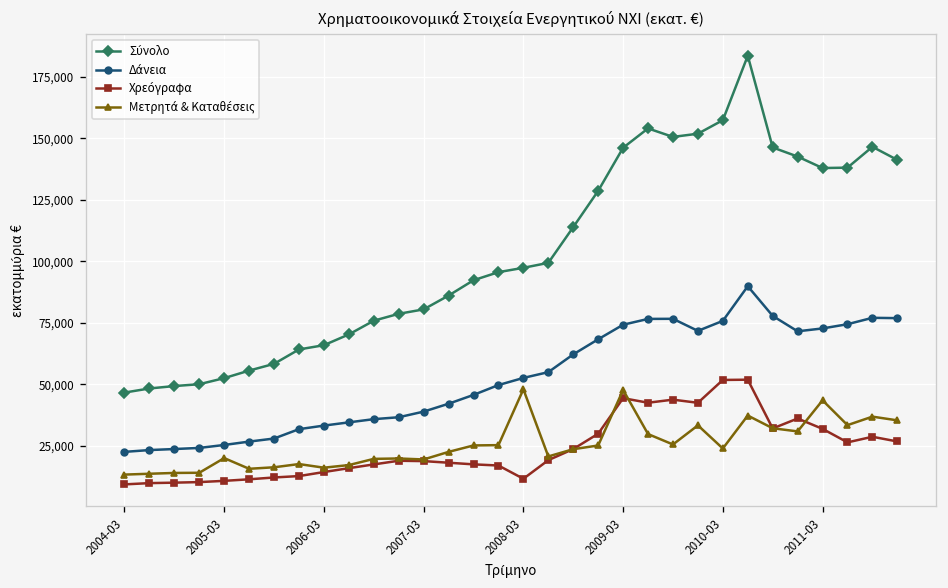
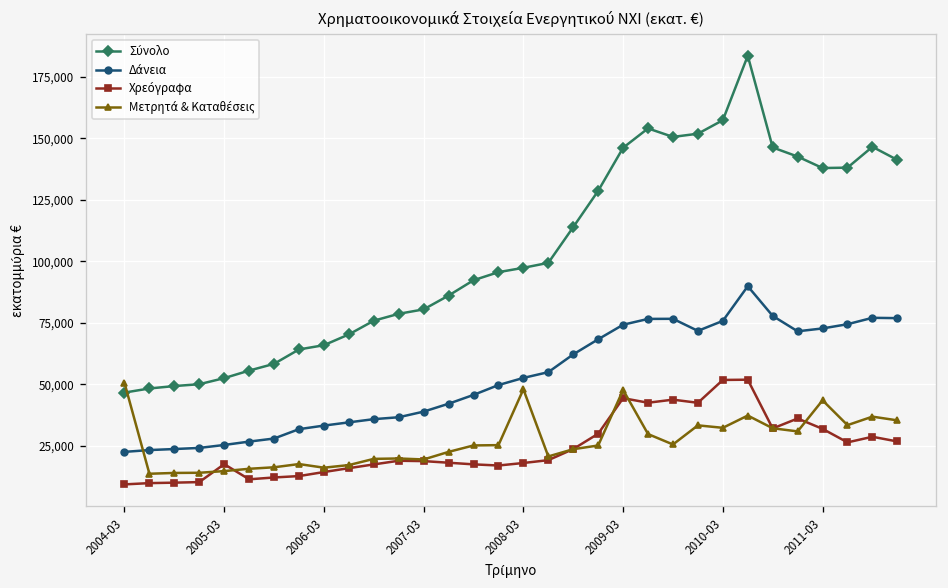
  {
    "Χρεόγραφα": {
      "2004-03": "9,000",
-     "2005-03": "11,000",
+     "2005-03": "18,000",
      "2006-03": "14,000",
-     "2008-03": "12,000",
+     "2008-03": "18,000",
      "2009-03": "44,000",
      "2010-03": "52,000",
      "2011-03": "32,000"
    },
    "Μετρητά & Καταθέσεις": {
-     "2004-03": "13,000",
-     "2005-03": "20,000",
+     "2004-03": "51,000",
+     "2005-03": "15,000",
      "2006-03": "16,000",
      "2008-03": "48,000",
      "2009-03": "48,000",
-     "2010-03": "24,000",
+     "2010-03": "32,000",
      "2011-03": "43,000"
    }
  }
